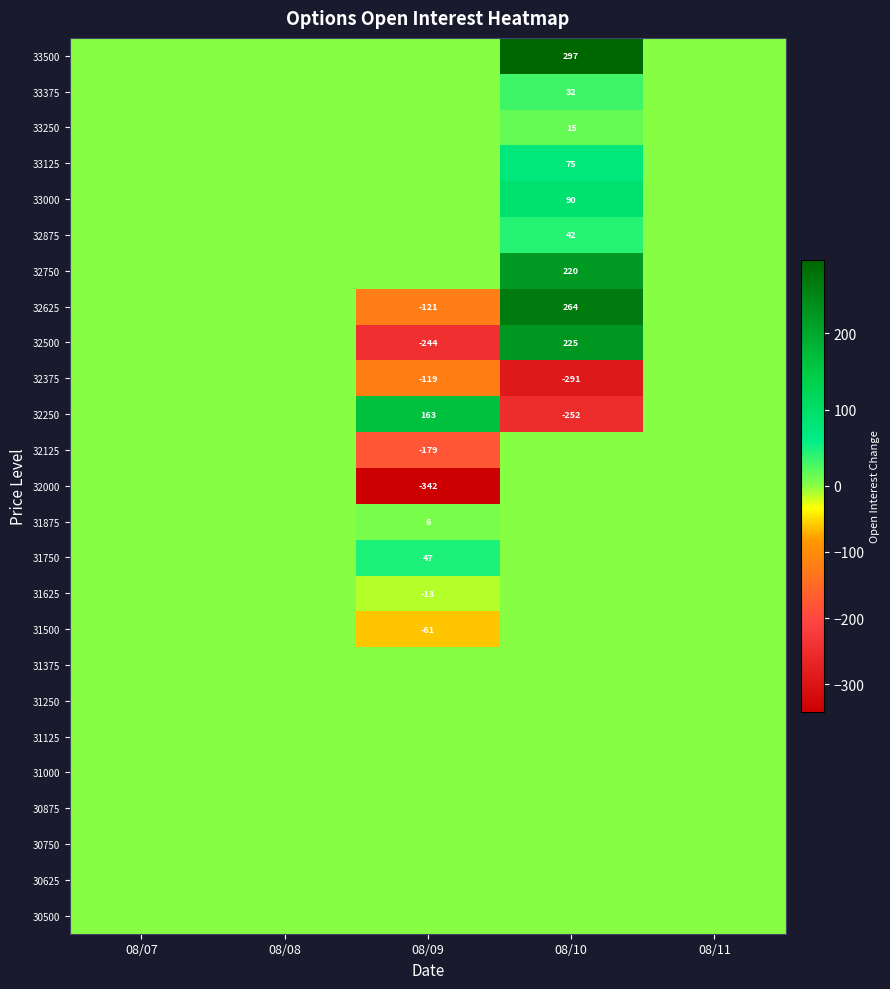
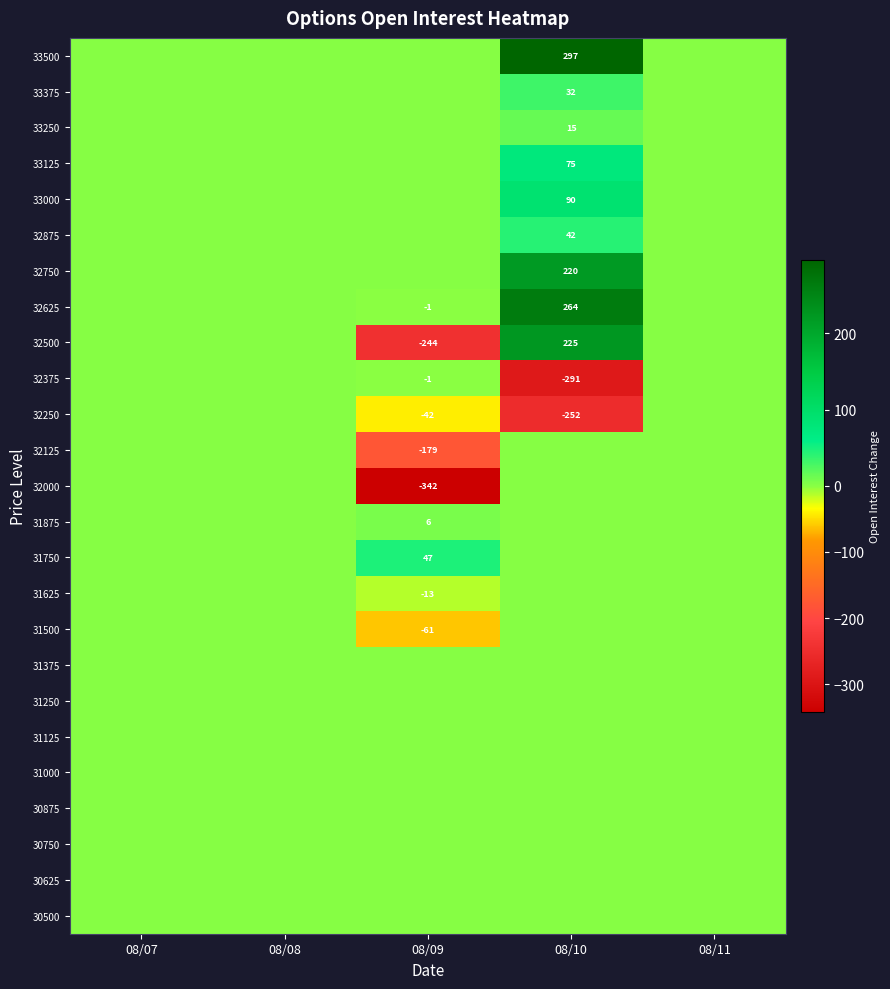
  {
    "33500": {
      "08/10": 297
    },
    "33375": {
      "08/10": 32
    },
    "33250": {
      "08/10": 15
    },
    "33125": {
      "08/10": 75
    },
    "33000": {
      "08/10": 90
    },
    "32875": {
      "08/10": 42
    },
    "32750": {
      "08/10": 220
    },
    "32625": {
-     "08/09": -121,
+     "08/09": -1,
      "08/10": 264
    },
    "32500": {
      "08/09": -244,
      "08/10": 225
    },
    "32375": {
-     "08/09": -119,
+     "08/09": -1,
      "08/10": -291
    },
    "32250": {
-     "08/09": 163,
+     "08/09": -42,
      "08/10": -252
    },
    "32125": {
      "08/09": -179
    },
    "32000": {
      "08/09": -342
    },
    "31875": {
      "08/09": 6
    },
    "31750": {
      "08/09": 47
    },
    "31625": {
      "08/09": -13
    },
    "31500": {
      "08/09": -61
    }
  }
